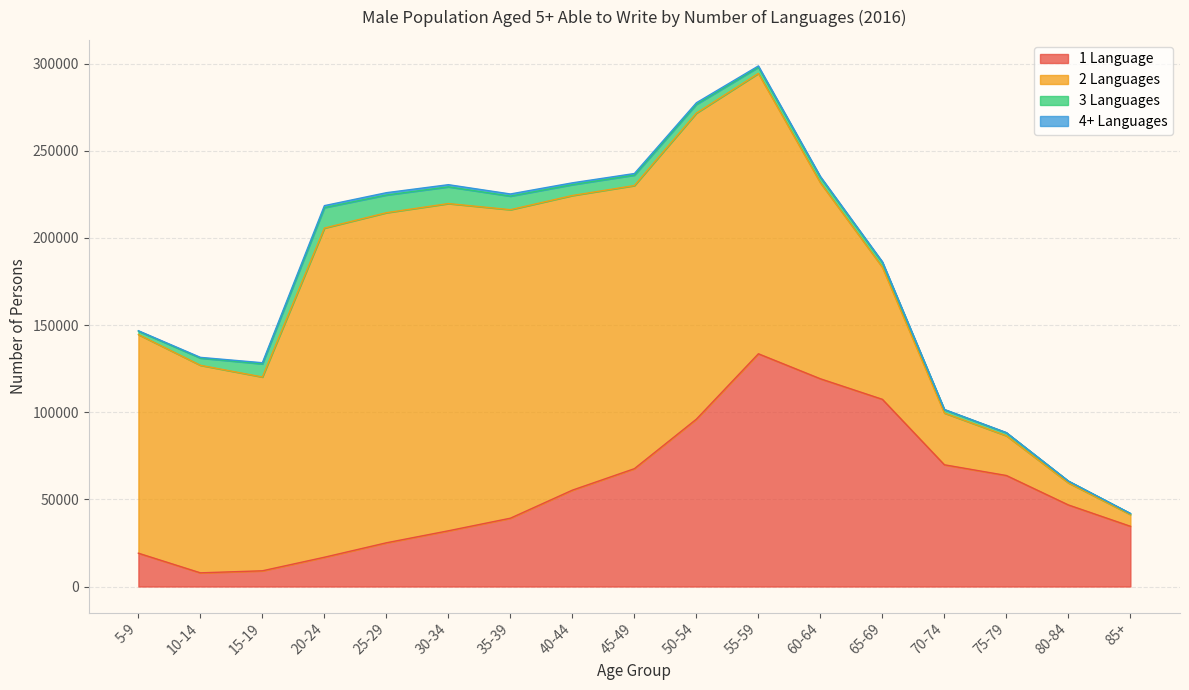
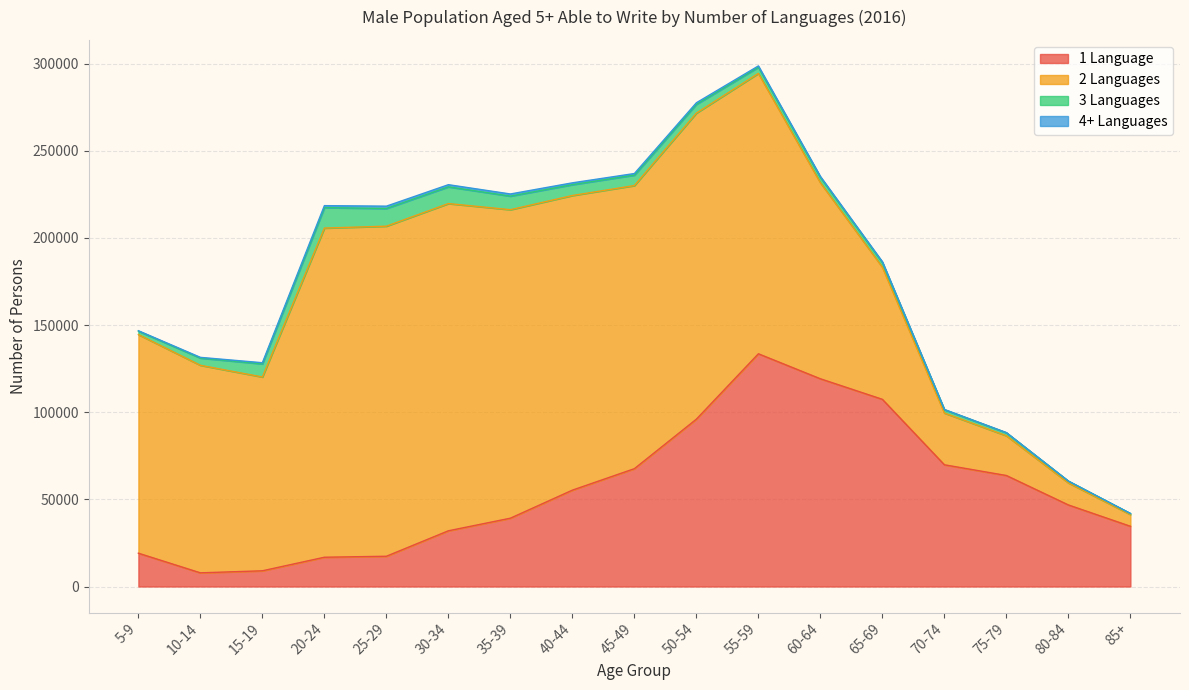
  {
    "1 Language": {
      "5-9": 19000,
      "10-14": 8000,
      "15-19": 9000,
      "20-24": 17000,
-     "25-29": 25000,
+     "25-29": 17000,
      "30-34": 32000,
      "35-39": 39000,
      "40-44": 55000,
      "45-49": 68000,
      "50-54": 96000,
      "55-59": 133000,
      "60-64": 119000,
      "65-69": 107000,
      "70-74": 70000,
      "75-79": 64000,
      "80-84": 47000,
      "85+": 35000
    },
    "2 Languages": {
      "5-9": 125000,
      "10-14": 119000,
      "15-19": 111000,
      "20-24": 189000,
      "25-29": 189000,
      "30-34": 188000,
      "35-39": 177000,
      "40-44": 169000,
      "45-49": 162000,
      "50-54": 176000,
      "55-59": 161000,
      "60-64": 112000,
      "65-69": 76000,
      "70-74": 30000,
      "75-79": 23000
    }
  }
